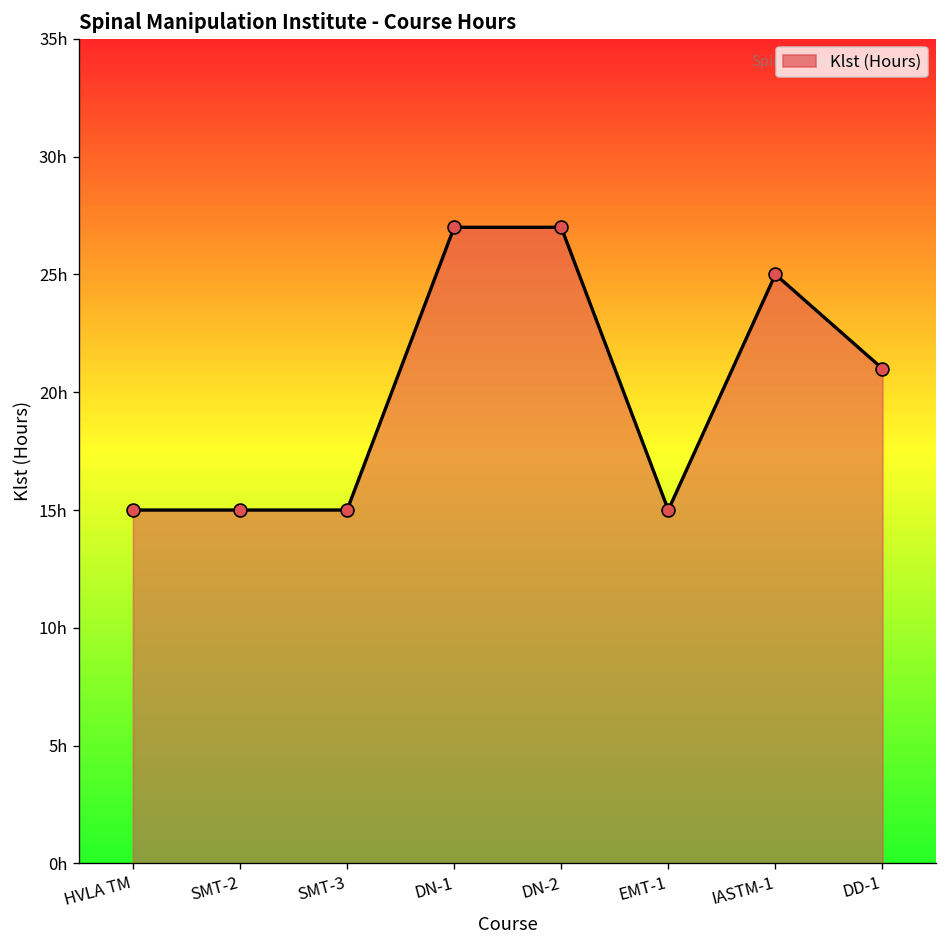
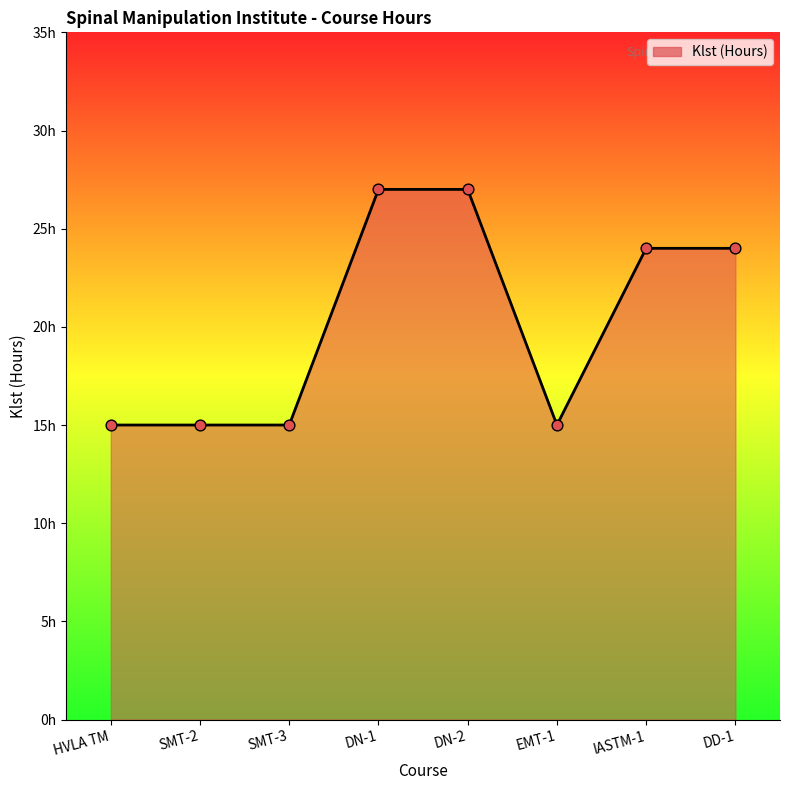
  {
    "HVLA TM": "15h",
    "SMT-2": "15h",
    "SMT-3": "15h",
    "DN-1": "27h",
    "DN-2": "27h",
    "EMT-1": "15h",
-   "IASTM-1": "25h",
-   "DD-1": "21h"
+   "IASTM-1": "24h",
+   "DD-1": "24h"
  }
